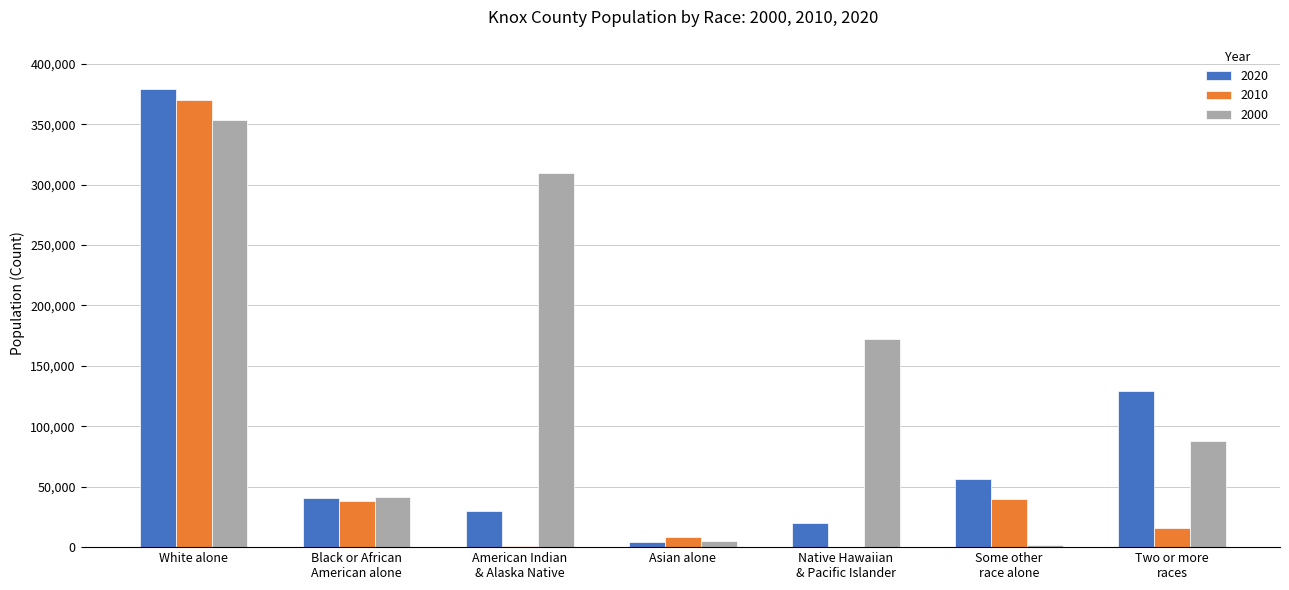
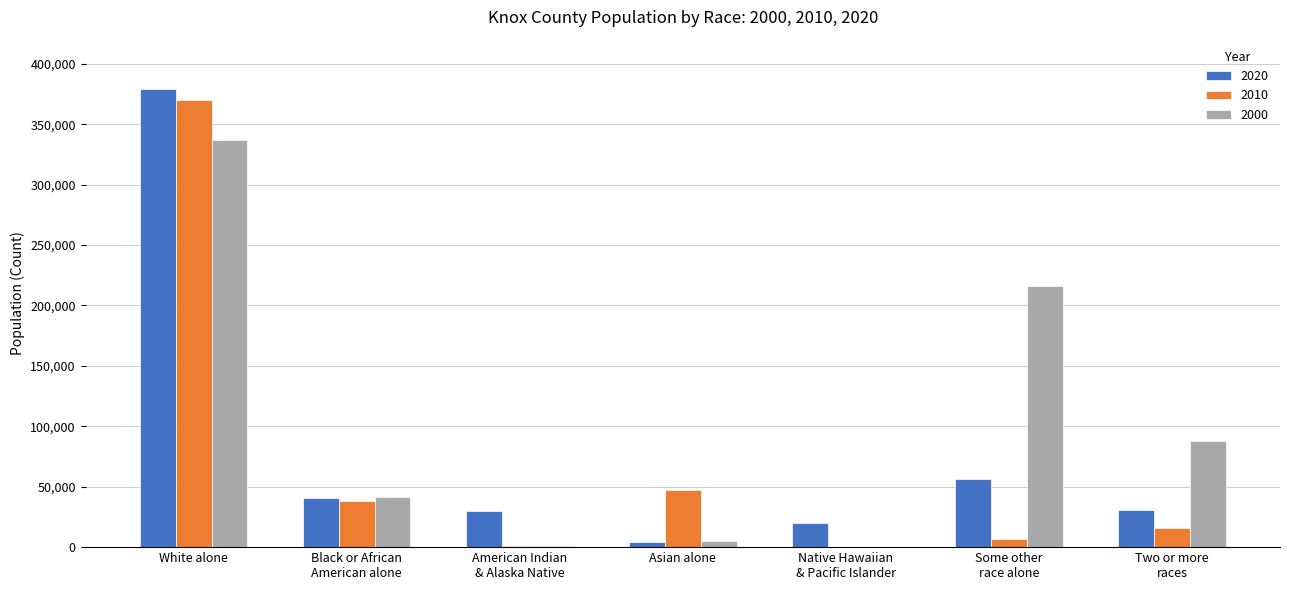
  {
    "2020": {
      "White alone": "380,000",
      "Black or African American alone": "40,000",
      "American Indian & Alaska Native": "30,000",
      "Asian alone": "4,000",
      "Native Hawaiian & Pacific Islander": "20,000",
      "Some other race alone": "57,000",
-     "Two or more races": "129,000"
+     "Two or more races": "31,000"
    },
    "2010": {
      "White alone": "370,000",
      "Black or African American alone": "38,000",
-     "Asian alone": "8,000",
-     "Some other race alone": "40,000",
+     "Asian alone": "47,000",
+     "Some other race alone": "6,000",
      "Two or more races": "16,000"
    },
    "2000": {
-     "White alone": "353,000",
+     "White alone": "337,000",
      "Black or African American alone": "42,000",
-     "American Indian & Alaska Native": "310,000",
+     "American Indian & Alaska Native": "1,000",
      "Asian alone": "5,000",
-     "Native Hawaiian & Pacific Islander": "173,000",
-     "Some other race alone": "2,000",
+     "Native Hawaiian & Pacific Islander": "0",
+     "Some other race alone": "216,000",
      "Two or more races": "88,000"
    }
  }
